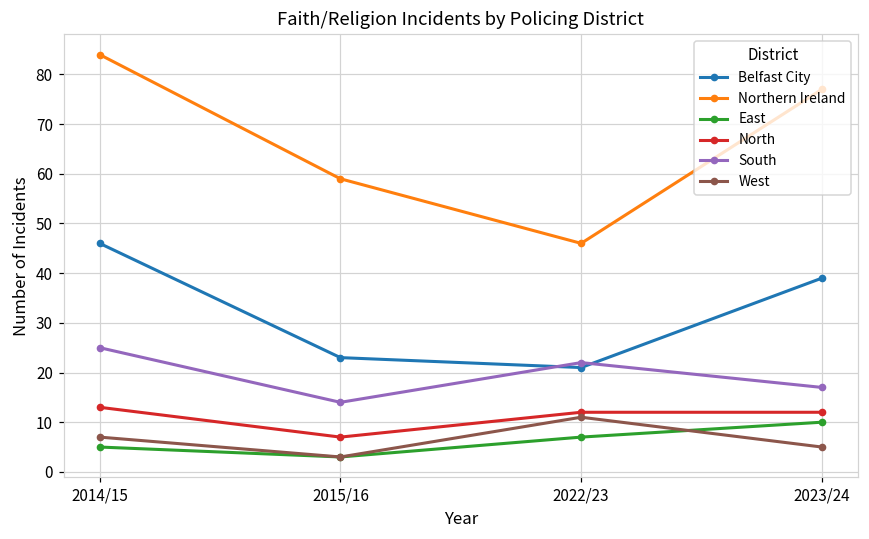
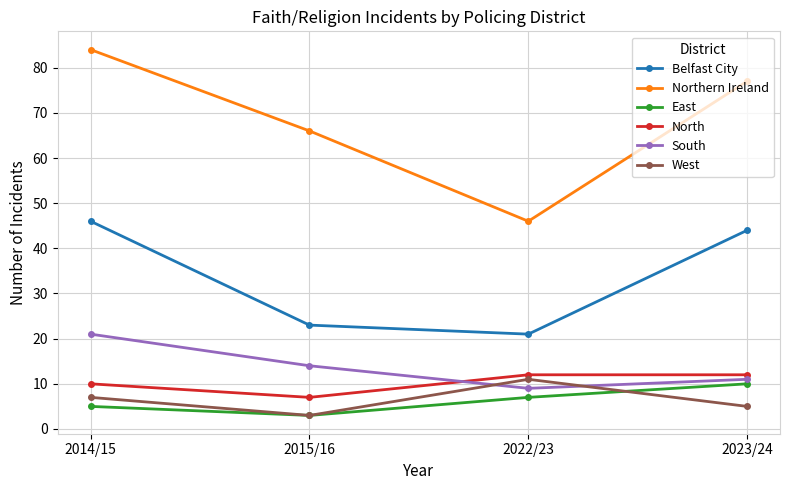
  {
    "Belfast City": {
      "2014/15": 46,
      "2015/16": 23,
      "2022/23": 21,
-     "2023/24": 39
+     "2023/24": 44
    },
    "Northern Ireland": {
      "2014/15": 84,
-     "2015/16": 59,
+     "2015/16": 66,
      "2022/23": 46
    },
    "East": {
      "2014/15": 5,
      "2022/23": 7,
      "2023/24": 10
    },
    "North": {
-     "2014/15": 13,
+     "2014/15": 10,
      "2015/16": 7,
      "2022/23": 12,
      "2023/24": 12
    },
    "South": {
-     "2014/15": 25,
+     "2014/15": 21,
      "2015/16": 14,
-     "2022/23": 22,
-     "2023/24": 17
+     "2022/23": 9,
+     "2023/24": 11
    },
    "West": {
      "2014/15": 7,
      "2022/23": 11,
      "2023/24": 5
    }
  }
